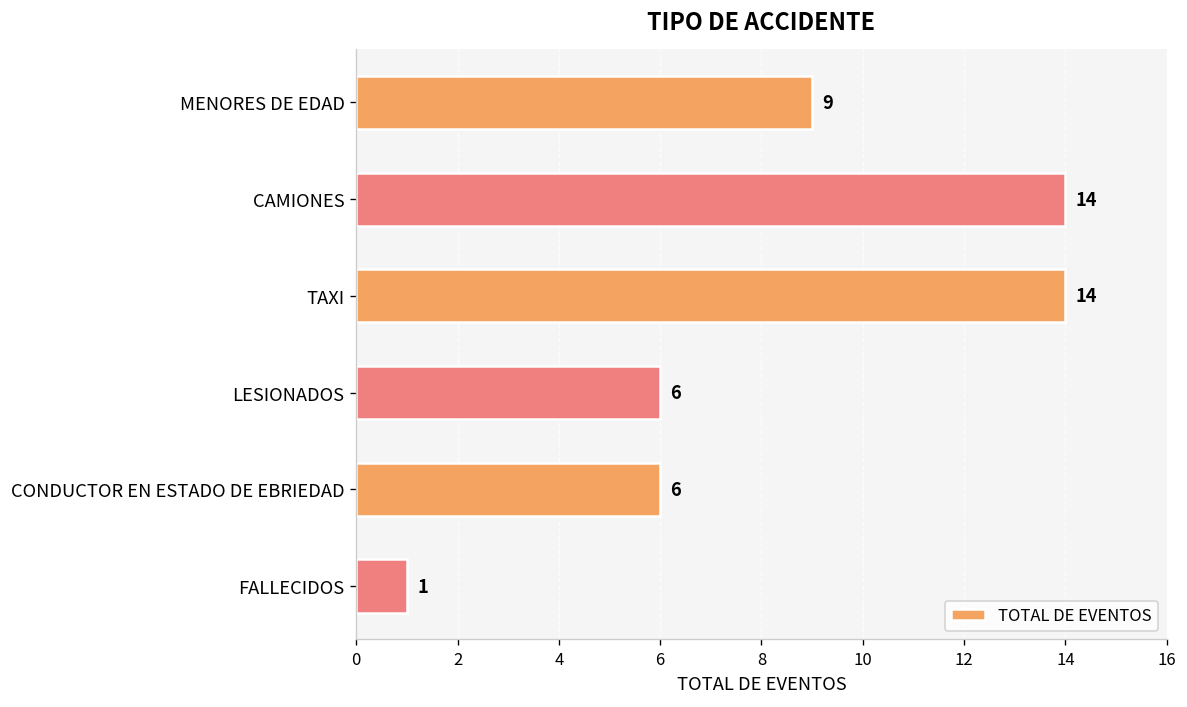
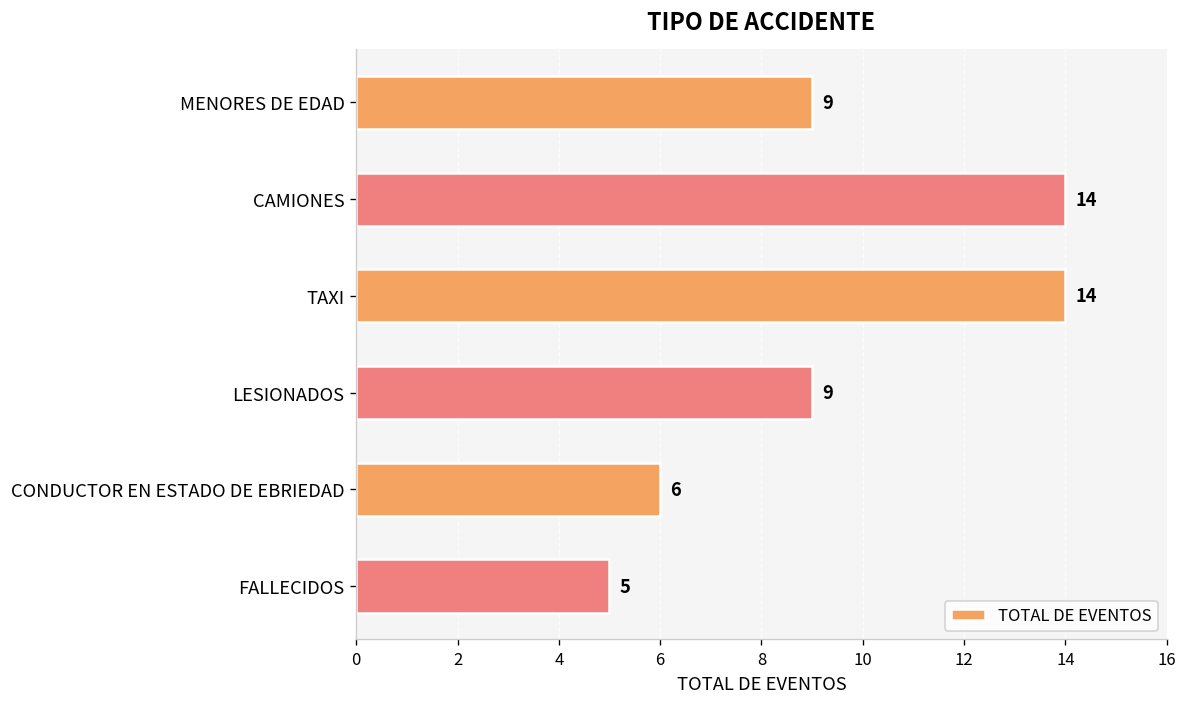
  {
    "MENORES DE EDAD": 9,
    "CAMIONES": 14,
    "TAXI": 14,
-   "LESIONADOS": 6,
+   "LESIONADOS": 9,
    "CONDUCTOR EN ESTADO DE EBRIEDAD": 6,
-   "FALLECIDOS": 1
+   "FALLECIDOS": 5
  }
